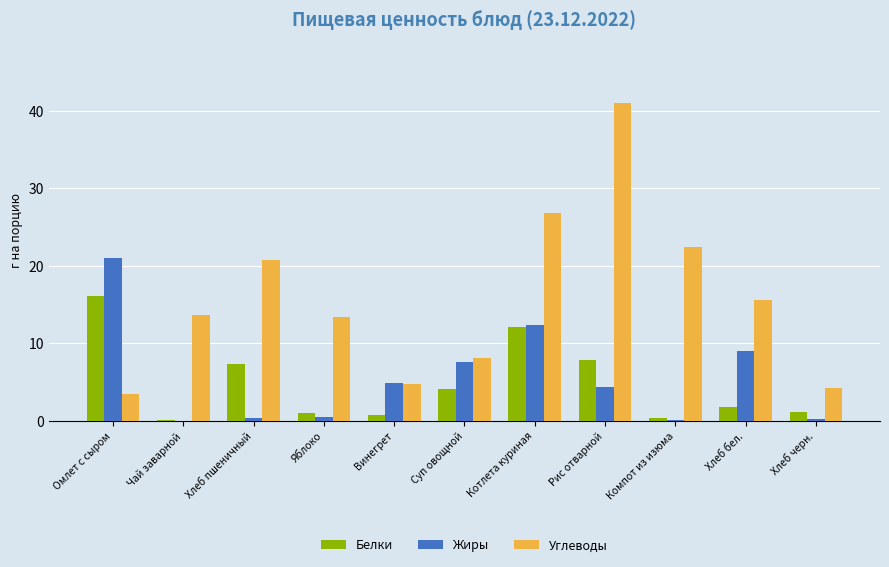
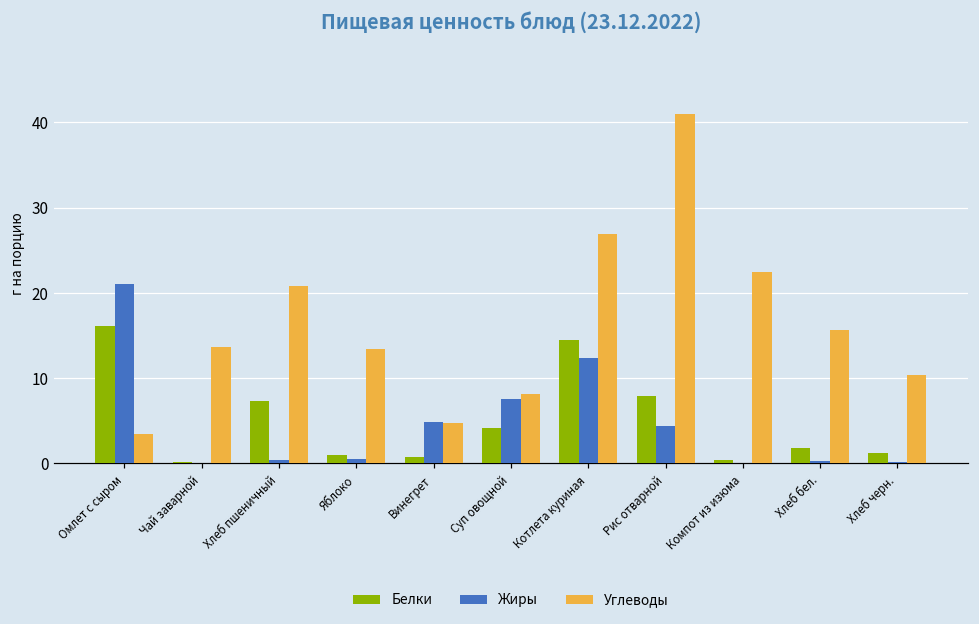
  {
    "Белки": {
      "Омлет с сыром": 16,
      "Хлеб пшеничный": 7,
      "Яблоко": 1,
      "Винегрет": 1,
      "Суп овощной": 4,
-     "Котлета куриная": 12,
+     "Котлета куриная": 14,
      "Рис отварной": 8,
      "Компот из изюма": 0,
      "Хлеб бел.": 2,
      "Хлеб черн.": 1
    },
    "Жиры": {
      "Омлет с сыром": 21,
      "Хлеб пшеничный": 0,
      "Яблоко": 0,
      "Винегрет": 5,
      "Суп овощной": 8,
      "Котлета куриная": 12,
      "Рис отварной": 4,
-     "Хлеб бел.": 9
+     "Хлеб бел.": 0
    },
    "Углеводы": {
      "Омлет с сыром": 3,
      "Чай заварной": 14,
      "Хлеб пшеничный": 21,
      "Яблоко": 13,
      "Винегрет": 5,
      "Суп овощной": 8,
      "Котлета куриная": 27,
      "Рис отварной": 41,
      "Компот из изюма": 22,
      "Хлеб бел.": 16,
-     "Хлеб черн.": 4
+     "Хлеб черн.": 10
    }
  }
